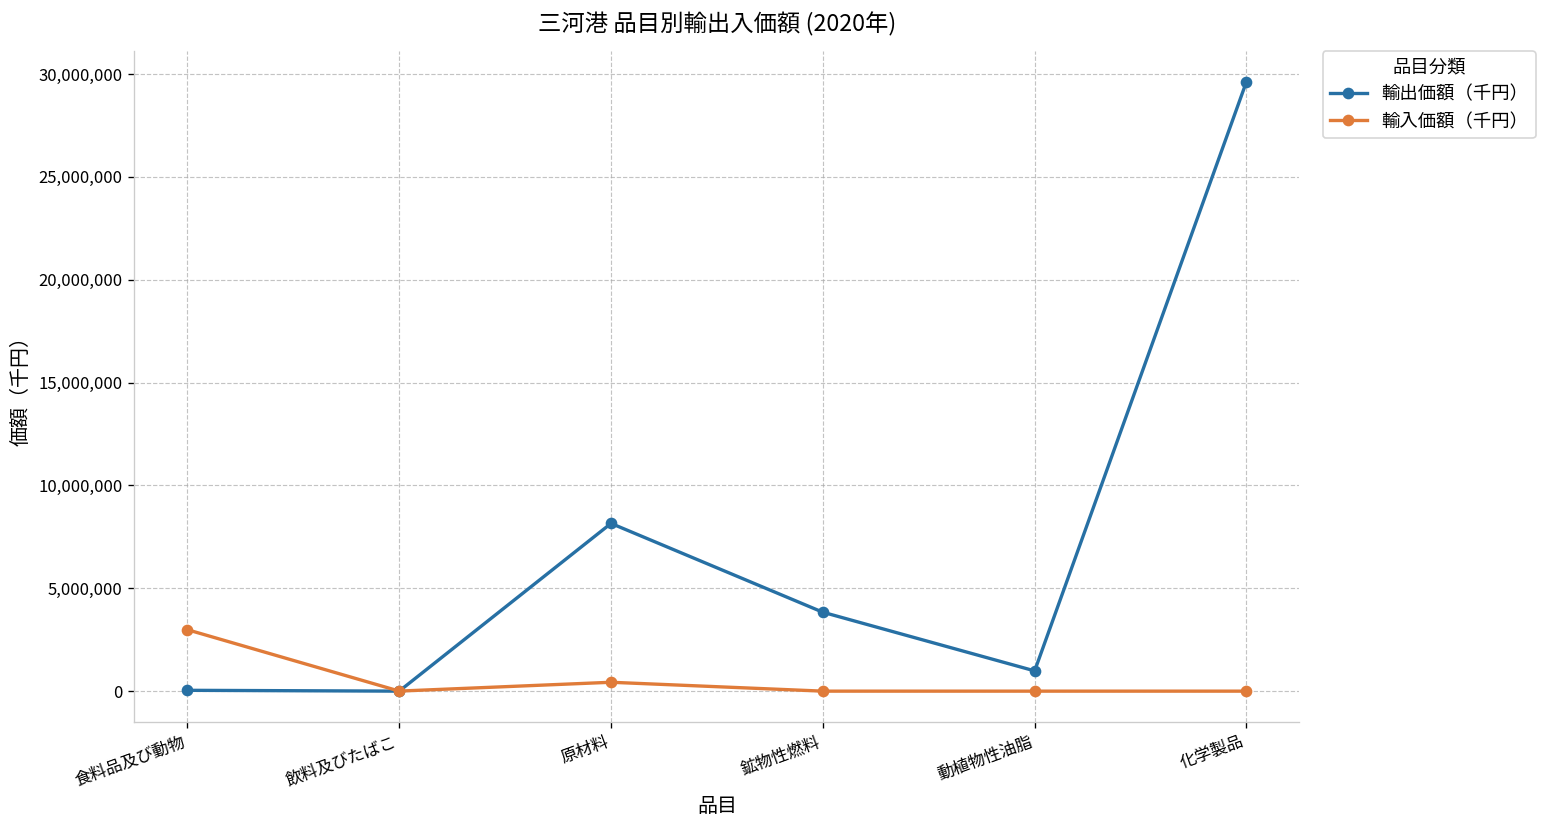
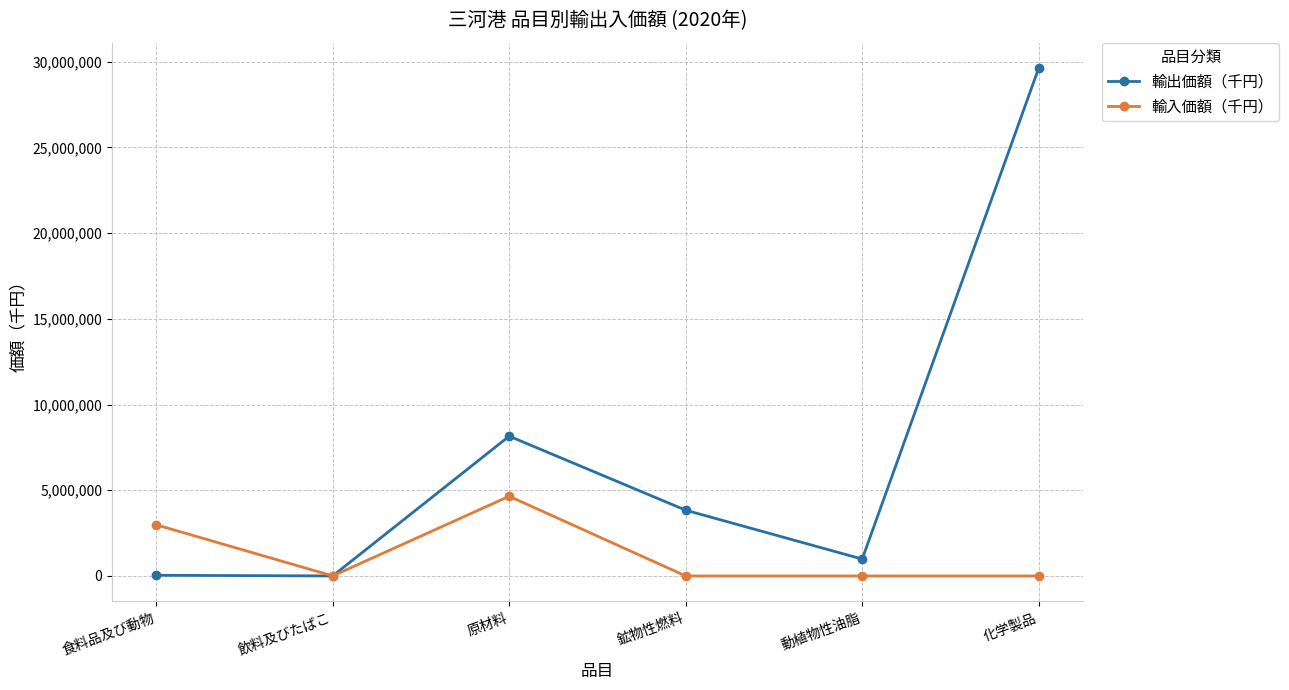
  {
    "輸出価額（千円）": {
      "食料品及び動物": "0",
      "原材料": "8,200,000",
      "鉱物性燃料": "3,800,000",
      "動植物性油脂": "1,000,000",
      "化学製品": "29,600,000"
    },
    "輸入価額（千円）": {
      "食料品及び動物": "3,000,000",
-     "原材料": "400,000",
+     "原材料": "4,600,000",
      "鉱物性燃料": "0",
      "動植物性油脂": "0",
      "化学製品": "0"
    }
  }
